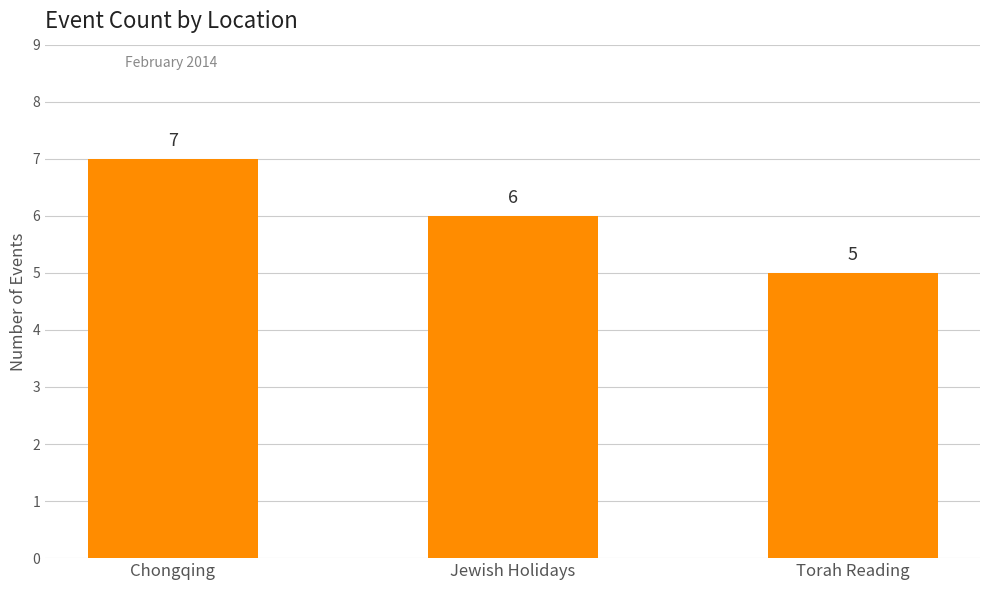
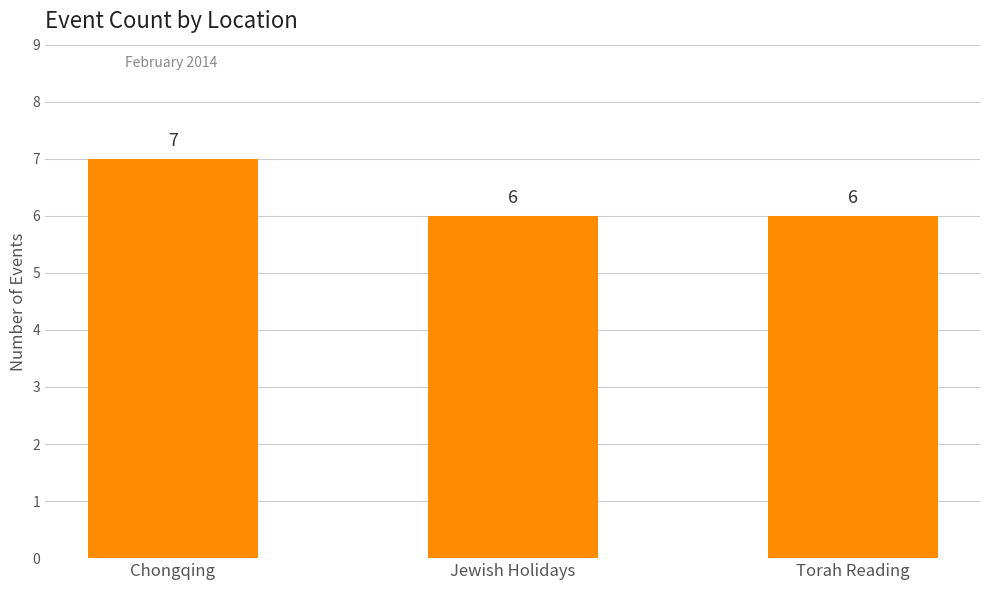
  {
    "Chongqing": 7,
    "Jewish Holidays": 6,
-   "Torah Reading": 5
+   "Torah Reading": 6
  }
